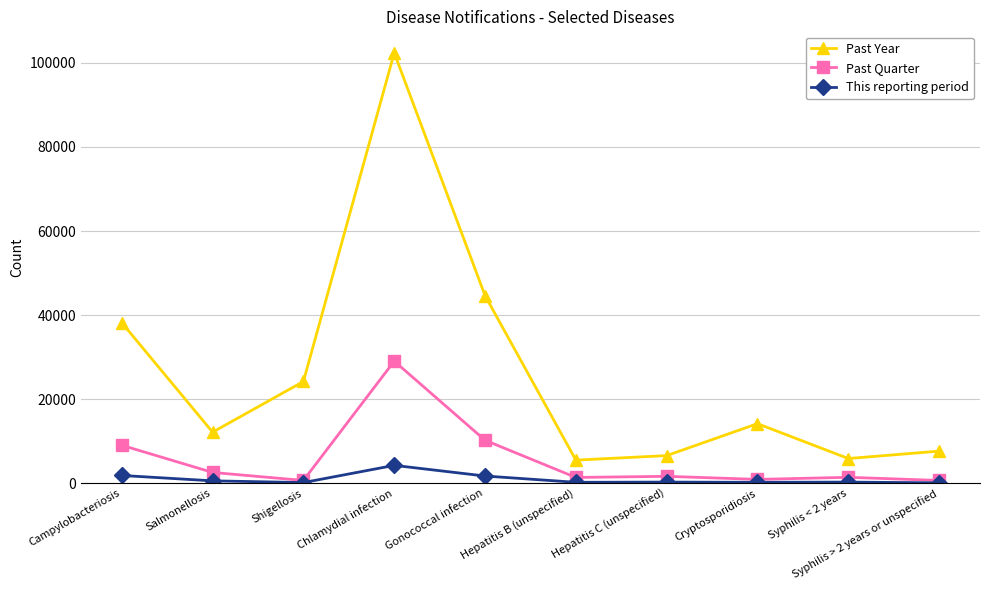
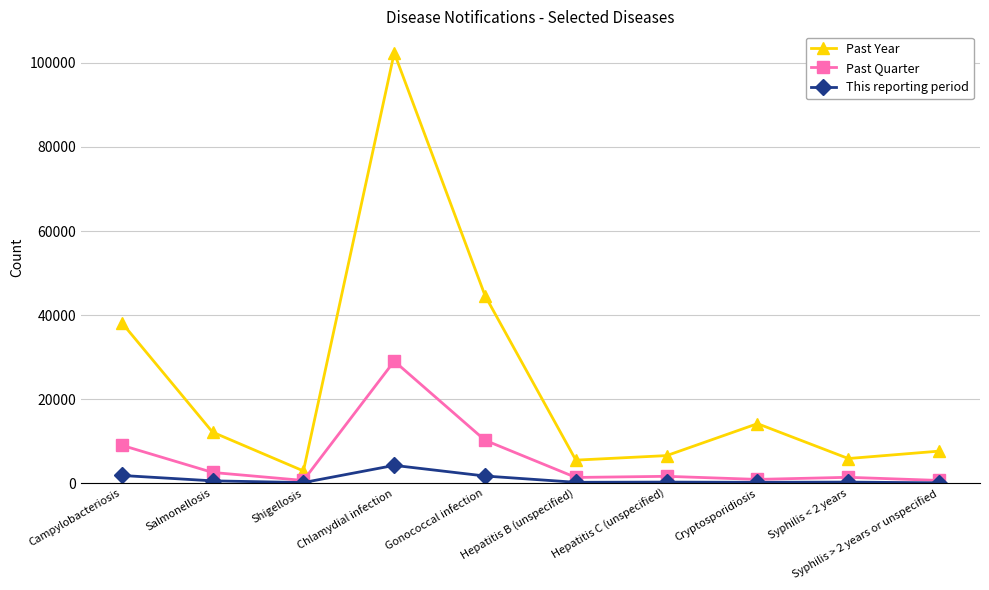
  {
    "Past Year": {
      "Campylobacteriosis": 38000,
      "Salmonellosis": 12000,
-     "Shigellosis": 24000,
+     "Shigellosis": 3000,
      "Chlamydial infection": 102000,
      "Gonococcal infection": 45000,
      "Hepatitis B (unspecified)": 6000,
      "Hepatitis C (unspecified)": 7000,
      "Cryptosporidiosis": 14000,
      "Syphilis < 2 years": 6000,
      "Syphilis > 2 years or unspecified": 8000
    },
    "Past Quarter": {
      "Campylobacteriosis": 9000,
      "Salmonellosis": 3000,
      "Chlamydial infection": 29000,
      "Gonococcal infection": 10000,
      "Hepatitis B (unspecified)": 1000,
      "Hepatitis C (unspecified)": 2000,
      "Cryptosporidiosis": 1000,
      "Syphilis < 2 years": 1000
    },
    "This reporting period": {
      "Campylobacteriosis": 2000,
      "Salmonellosis": 1000,
      "Chlamydial infection": 4000,
      "Gonococcal infection": 2000,
      "Hepatitis B (unspecified)": 0,
      "Hepatitis C (unspecified)": 0,
      "Cryptosporidiosis": 0,
      "Syphilis < 2 years": 0
    }
  }
